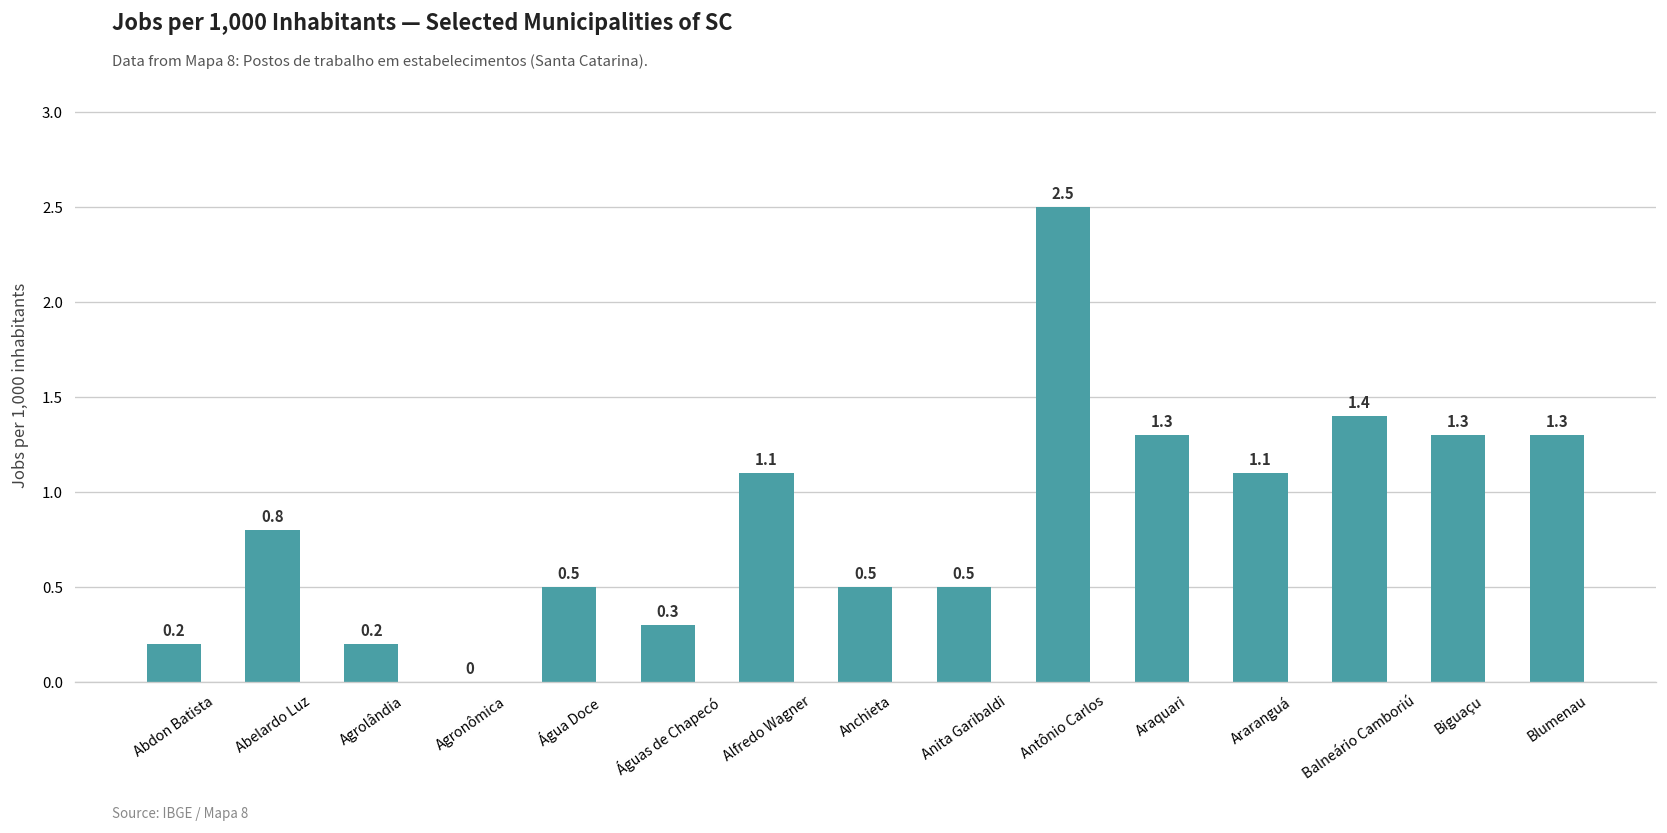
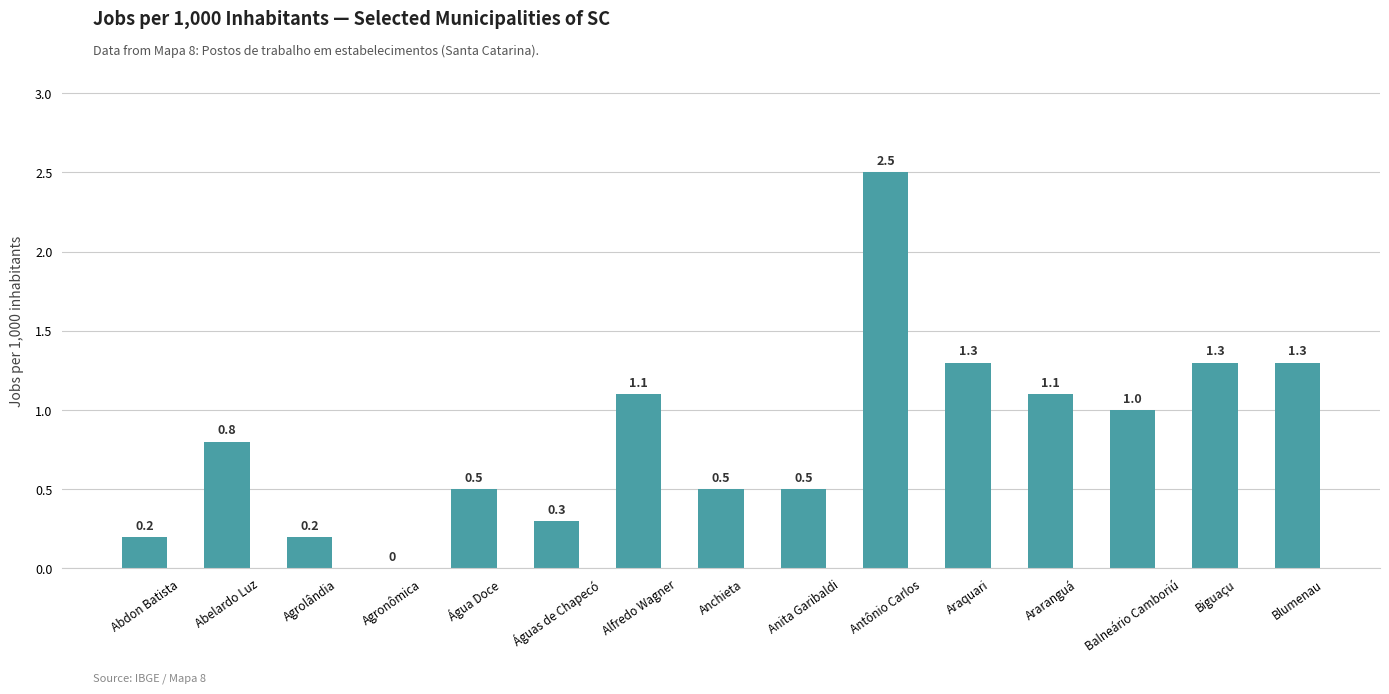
  {
    "Abdon Batista": 0.2,
    "Abelardo Luz": 0.8,
    "Agrolândia": 0.2,
    "Agronômica": 0,
    "Água Doce": 0.5,
    "Águas de Chapecó": 0.3,
    "Alfredo Wagner": 1.1,
    "Anchieta": 0.5,
    "Anita Garibaldi": 0.5,
    "Antônio Carlos": 2.5,
    "Araquari": 1.3,
    "Araranguá": 1.1,
-   "Balneário Camboriú": 1.4,
+   "Balneário Camboriú": 1.0,
    "Biguaçu": 1.3,
    "Blumenau": 1.3
  }
